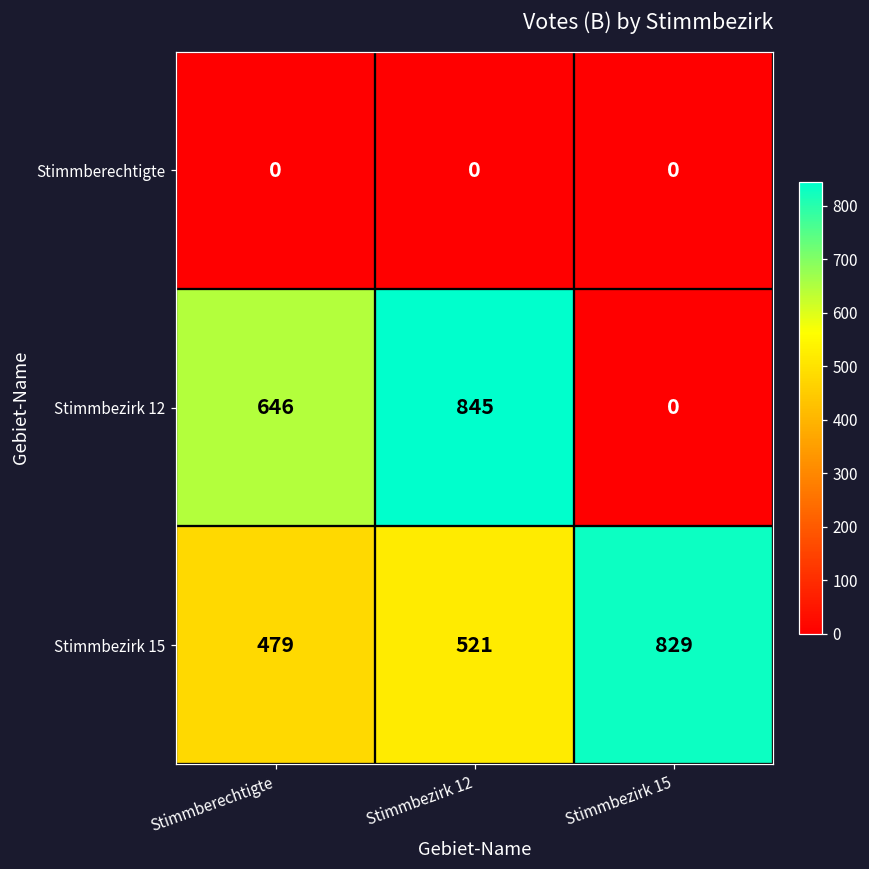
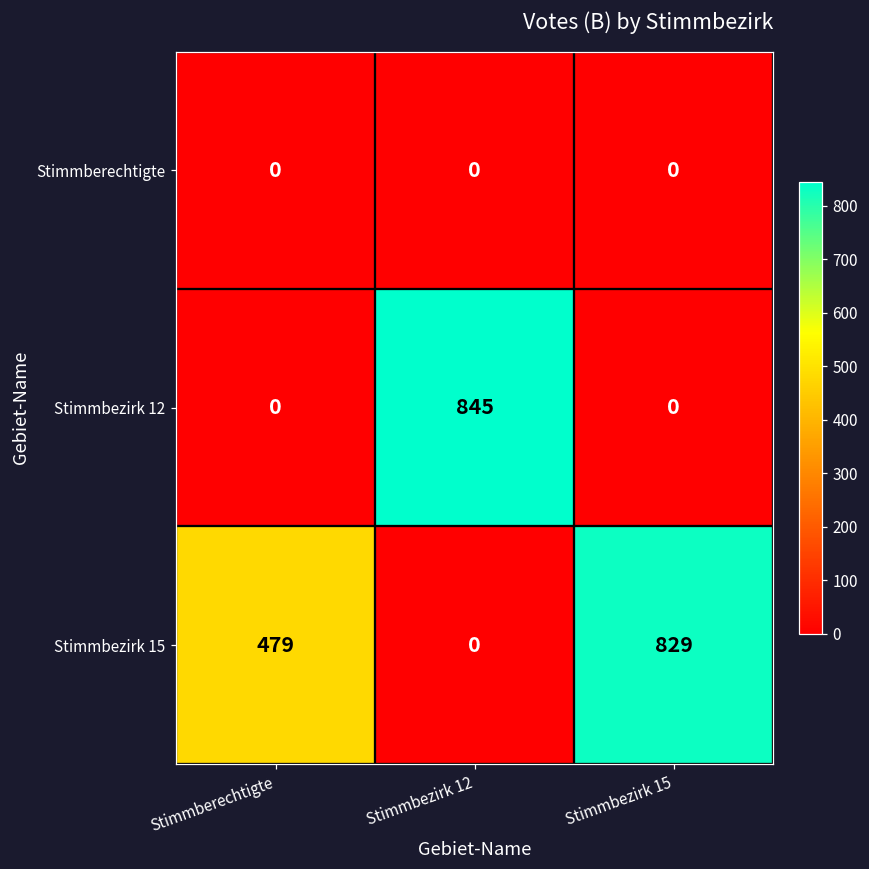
  {
    "Stimmberechtigte": {
      "Stimmberechtigte": 0,
      "Stimmbezirk 12": 0,
      "Stimmbezirk 15": 0
    },
    "Stimmbezirk 12": {
-     "Stimmberechtigte": 646,
+     "Stimmberechtigte": 0,
      "Stimmbezirk 12": 845,
      "Stimmbezirk 15": 0
    },
    "Stimmbezirk 15": {
      "Stimmberechtigte": 479,
-     "Stimmbezirk 12": 521,
+     "Stimmbezirk 12": 0,
      "Stimmbezirk 15": 829
    }
  }
